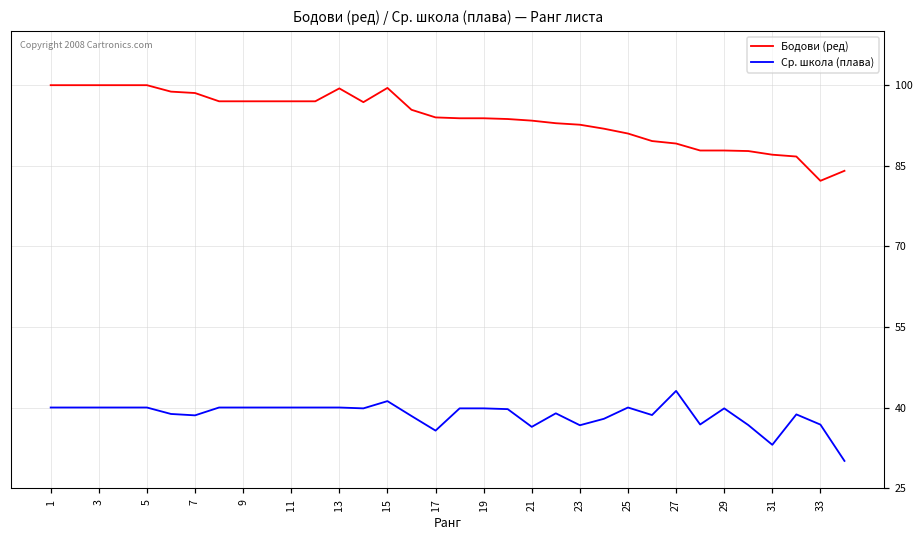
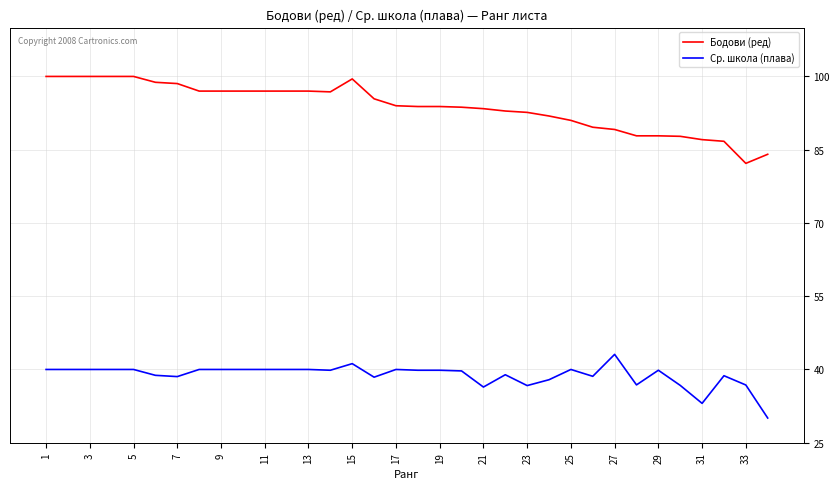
  {
    "Бодови (ред)": {
      "1": 100,
      "3": 100,
      "5": 100,
      "7": 99,
      "9": 97,
      "11": 97,
-     "13": 99,
+     "13": 97,
      "15": 99,
      "17": 94,
      "19": 94,
      "21": 93,
      "23": 93,
      "25": 91,
      "27": 89,
      "29": 88,
      "31": 87,
      "33": 82
    },
    "Ср. школа (плава)": {
      "1": 40,
      "3": 40,
      "5": 40,
      "7": 39,
      "9": 40,
      "11": 40,
      "13": 40,
      "15": 41,
-     "17": 36,
+     "17": 40,
      "19": 40,
      "21": 36,
      "23": 37,
      "25": 40,
      "27": 43,
      "29": 40,
      "31": 33,
      "33": 37
    }
  }
